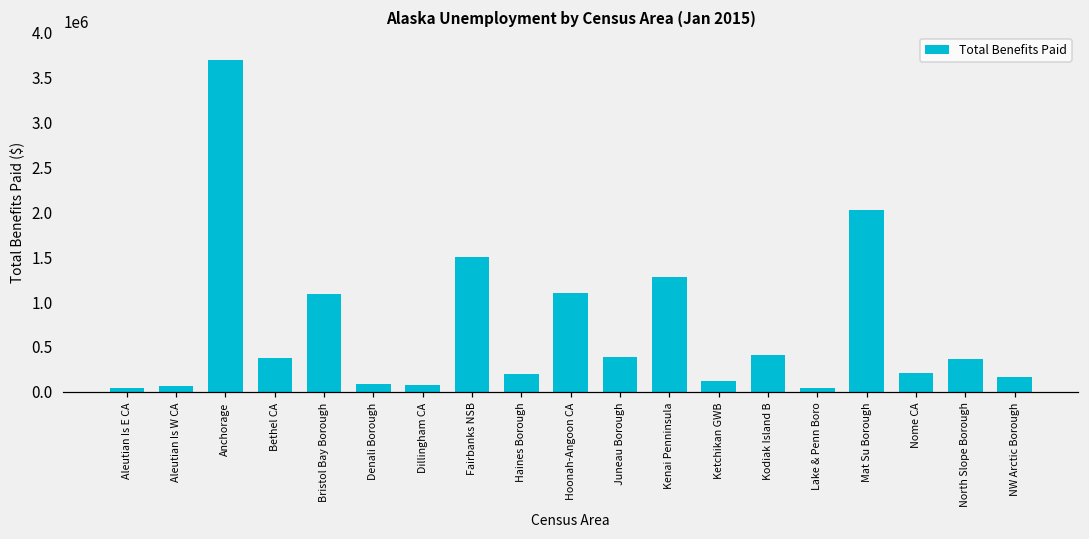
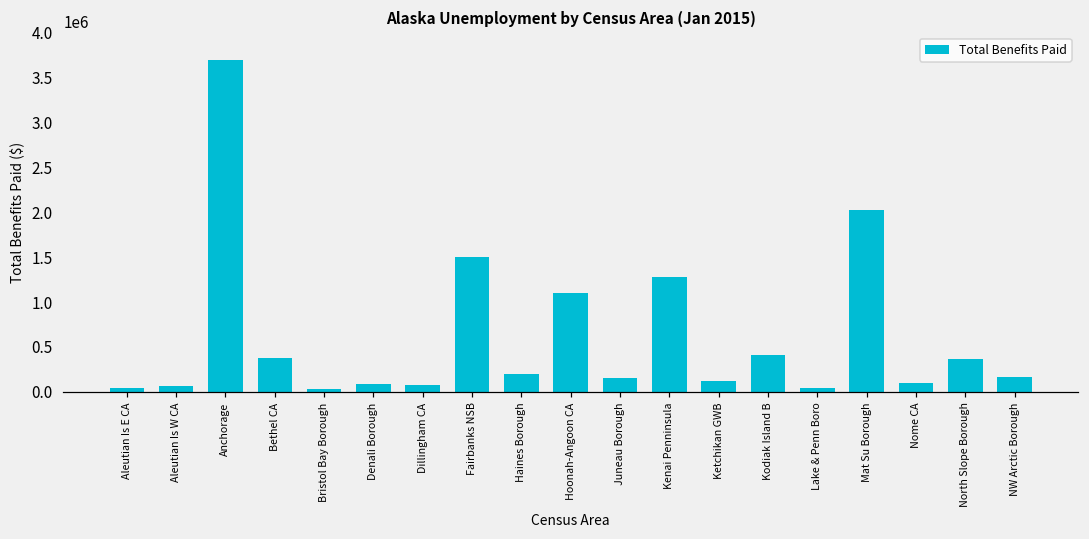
  {
    "Aleutian Is E CA": 0,
    "Aleutian Is W CA": 100000,
    "Anchorage": 3700000,
    "Bethel CA": 400000,
-   "Bristol Bay Borough": 1100000,
+   "Bristol Bay Borough": 0,
    "Denali Borough": 100000,
    "Dillingham CA": 100000,
    "Fairbanks NSB": 1500000,
    "Haines Borough": 200000,
    "Hoonah-Angoon CA": 1100000,
-   "Juneau Borough": 400000,
+   "Juneau Borough": 200000,
    "Kenai Penninsula": 1300000,
    "Ketchikan GWB": 100000,
    "Kodiak Island B": 400000,
    "Lake & Penn Boro": 0,
    "Mat Su Borough": 2000000,
-   "Nome CA": 200000,
+   "Nome CA": 100000,
    "North Slope Borough": 400000,
    "NW Arctic Borough": 200000
  }
